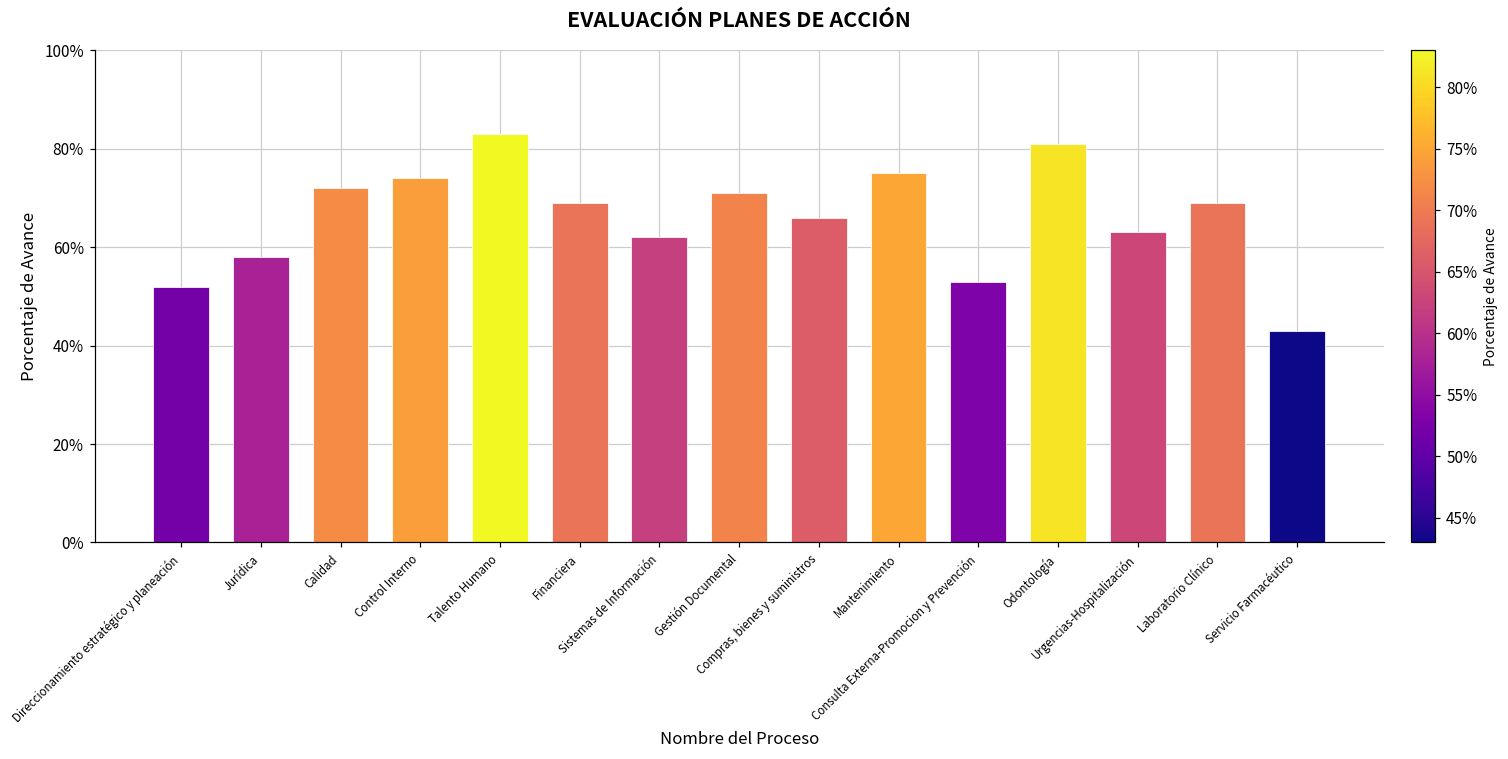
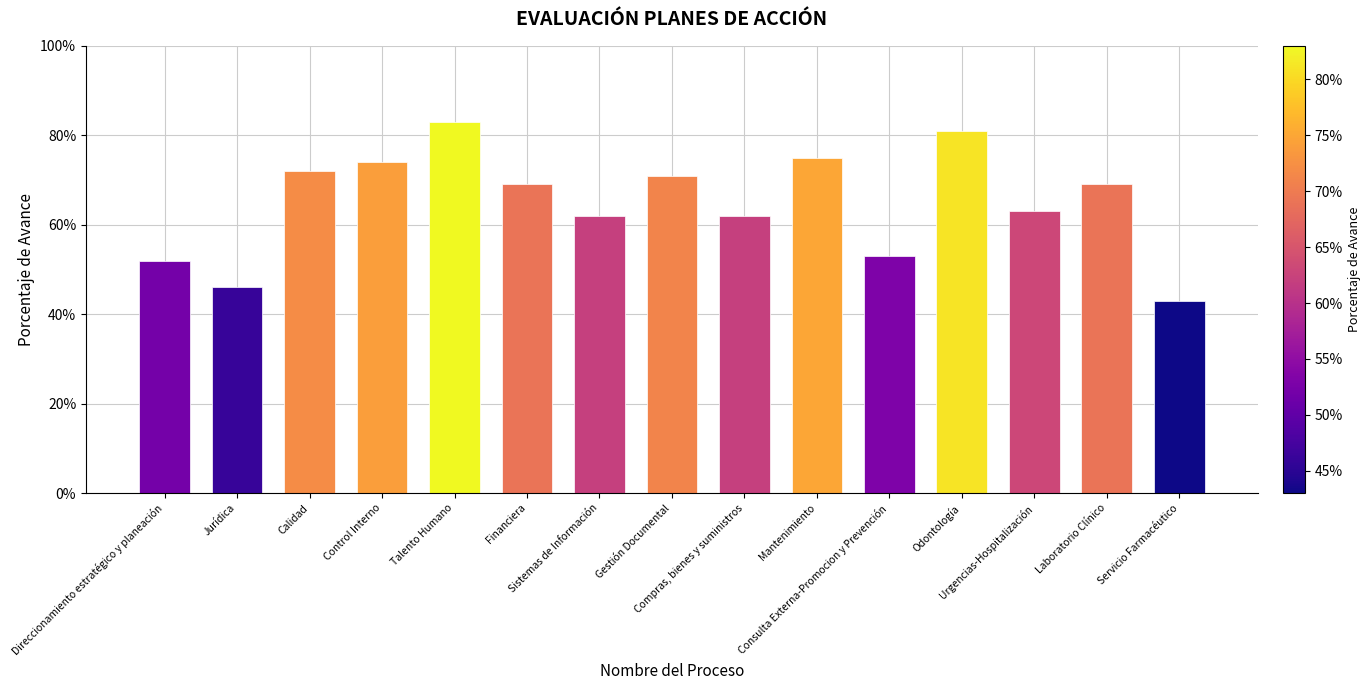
  {
    "Direccionamiento estratégico y planeación": "52%",
-   "Jurídica": "58%",
+   "Jurídica": "46%",
    "Calidad": "72%",
    "Control Interno": "74%",
    "Talento Humano": "83%",
    "Financiera": "69%",
    "Sistemas de Información": "62%",
    "Gestión Documental": "71%",
-   "Compras, bienes y suministros": "66%",
+   "Compras, bienes y suministros": "62%",
    "Mantenimiento": "75%",
    "Consulta Externa-Promocion y Prevención": "53%",
    "Odontología": "81%",
    "Urgencias-Hospitalización": "63%",
    "Laboratorio Clínico": "69%",
    "Servicio Farmacéutico": "43%"
  }
